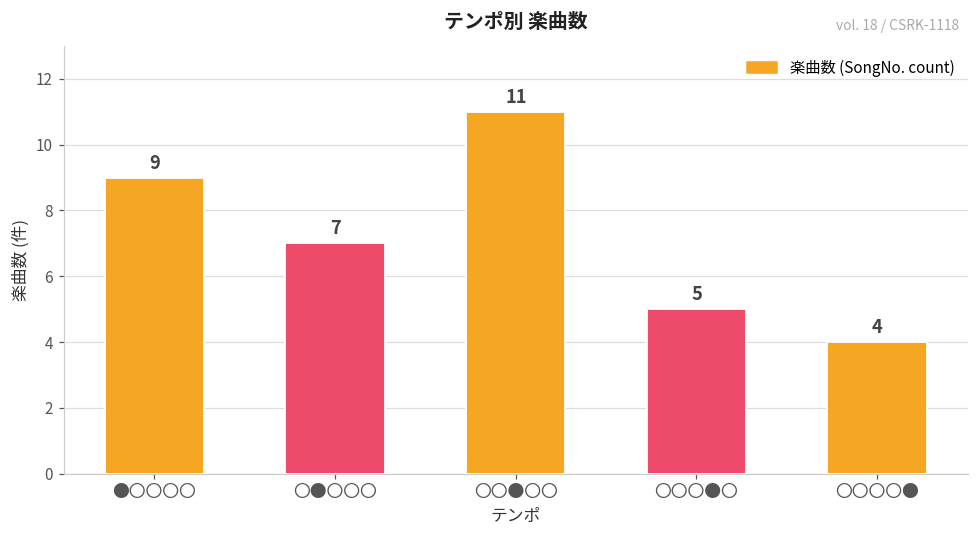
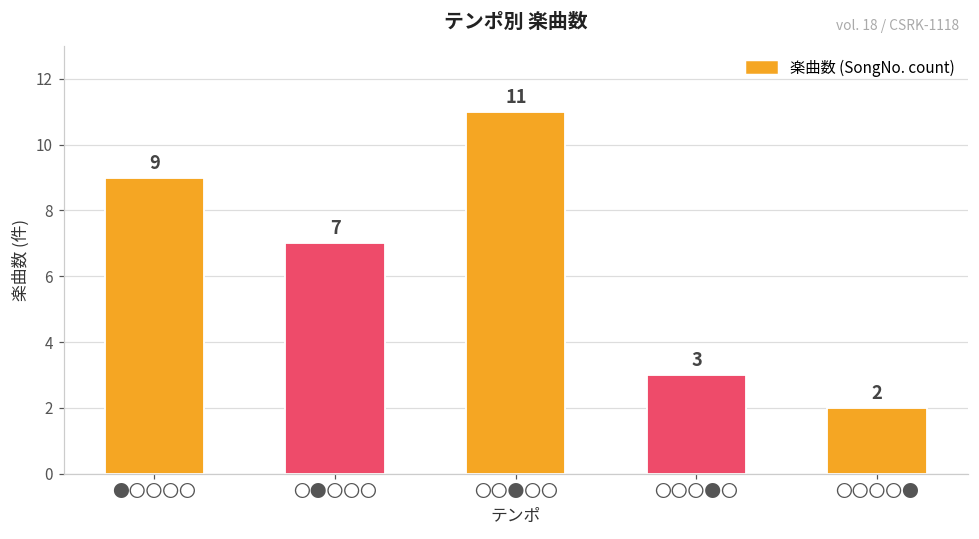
  {
    "●〇〇〇〇": 9,
    "〇●〇〇〇": 7,
    "〇〇●〇〇": 11,
-   "〇〇〇●〇": 5,
-   "〇〇〇〇●": 4
+   "〇〇〇●〇": 3,
+   "〇〇〇〇●": 2
  }
